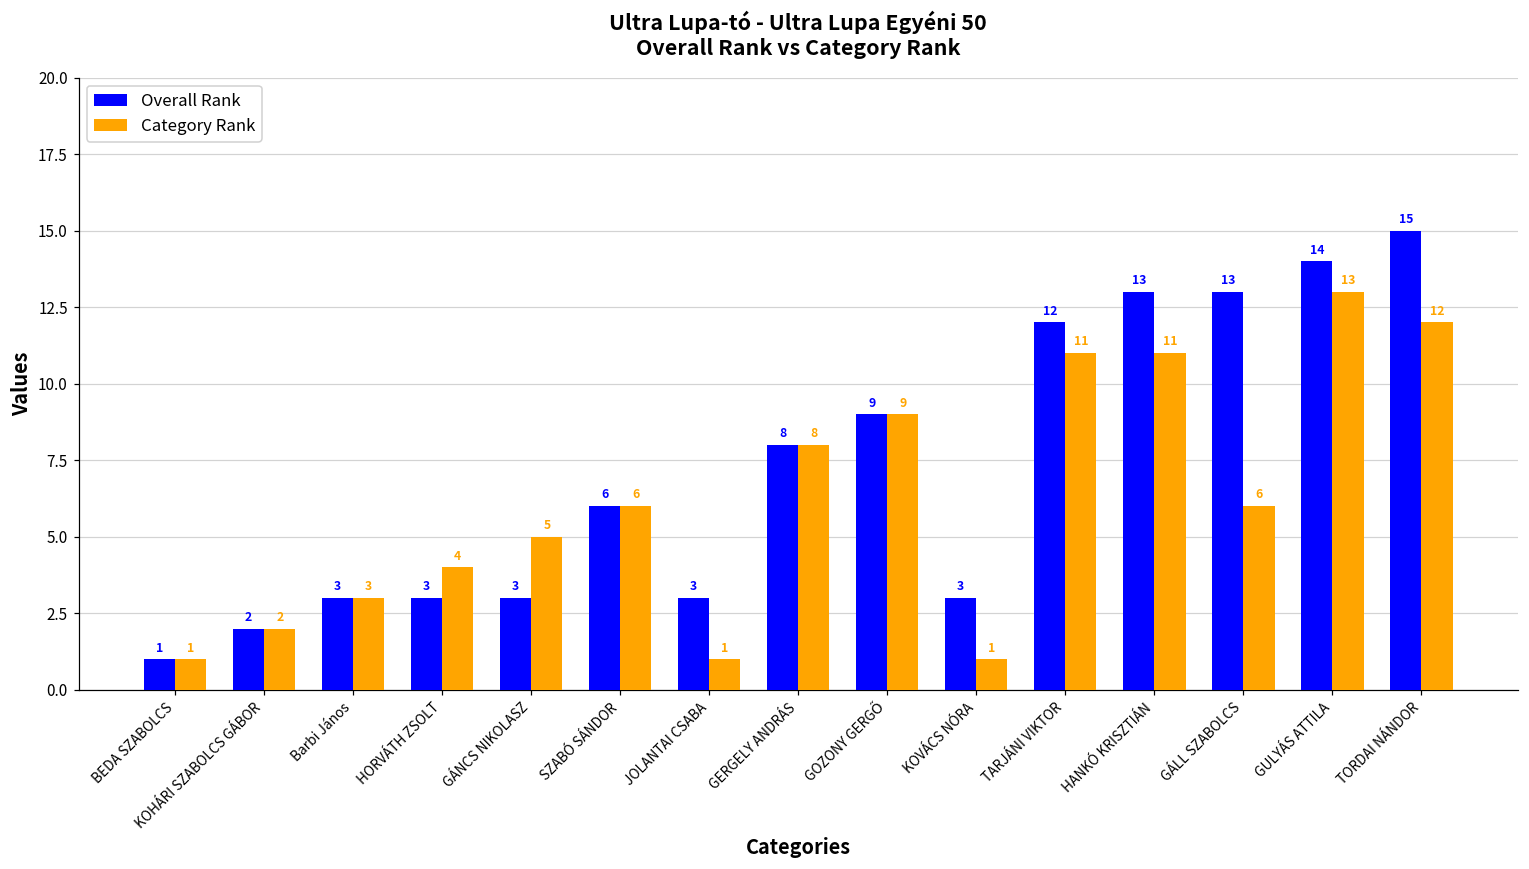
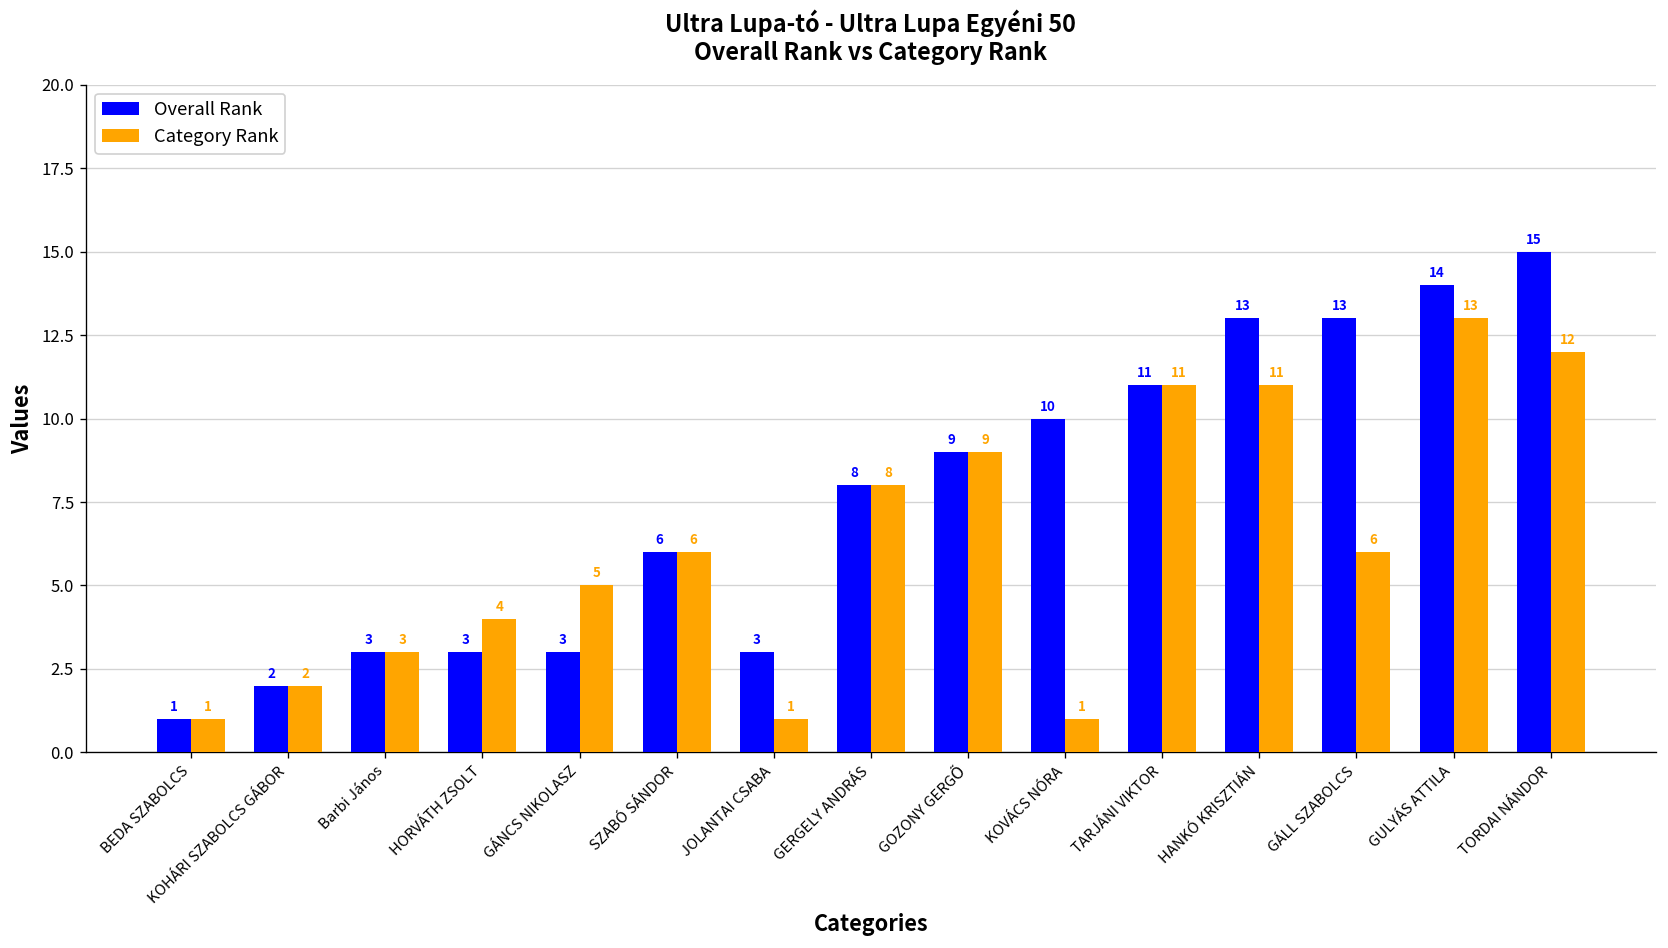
  {
    "Overall Rank": {
      "BEDA SZABOLCS": 1,
      "KOHÁRI SZABOLCS GÁBOR": 2,
      "Barbi János": 3,
      "HORVÁTH ZSOLT": 3,
      "GÁNCS NIKOLASZ": 3,
      "SZABÓ SÁNDOR": 6,
      "JOLANTAI CSABA": 3,
      "GERGELY ANDRÁS": 8,
      "GOZONY GERGŐ": 9,
-     "KOVÁCS NÓRA": 3,
-     "TARJÁNI VIKTOR": 12,
+     "KOVÁCS NÓRA": 10,
+     "TARJÁNI VIKTOR": 11,
      "HANKÓ KRISZTIÁN": 13,
      "GÁLL SZABOLCS": 13,
      "GULYÁS ATTILA": 14,
      "TORDAI NÁNDOR": 15
    },
    "Category Rank": {
      "BEDA SZABOLCS": 1,
      "KOHÁRI SZABOLCS GÁBOR": 2,
      "Barbi János": 3,
      "HORVÁTH ZSOLT": 4,
      "GÁNCS NIKOLASZ": 5,
      "SZABÓ SÁNDOR": 6,
      "JOLANTAI CSABA": 1,
      "GERGELY ANDRÁS": 8,
      "GOZONY GERGŐ": 9,
      "KOVÁCS NÓRA": 1,
      "TARJÁNI VIKTOR": 11,
      "HANKÓ KRISZTIÁN": 11,
      "GÁLL SZABOLCS": 6,
      "GULYÁS ATTILA": 13,
      "TORDAI NÁNDOR": 12
    }
  }
